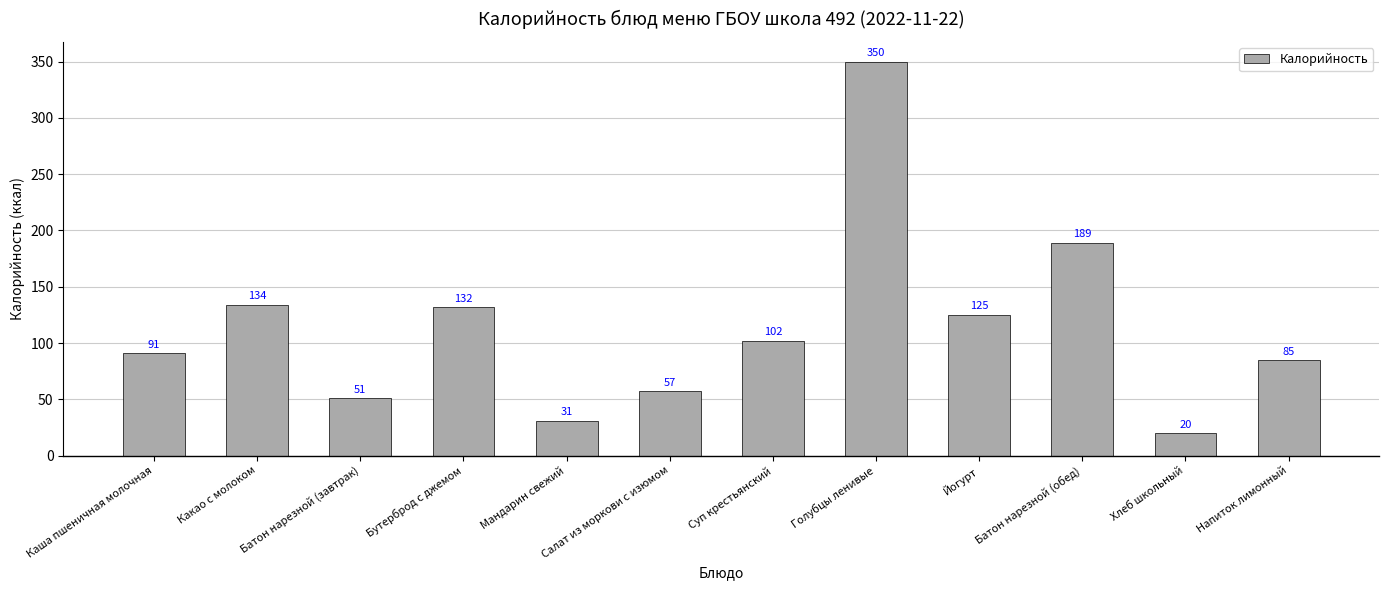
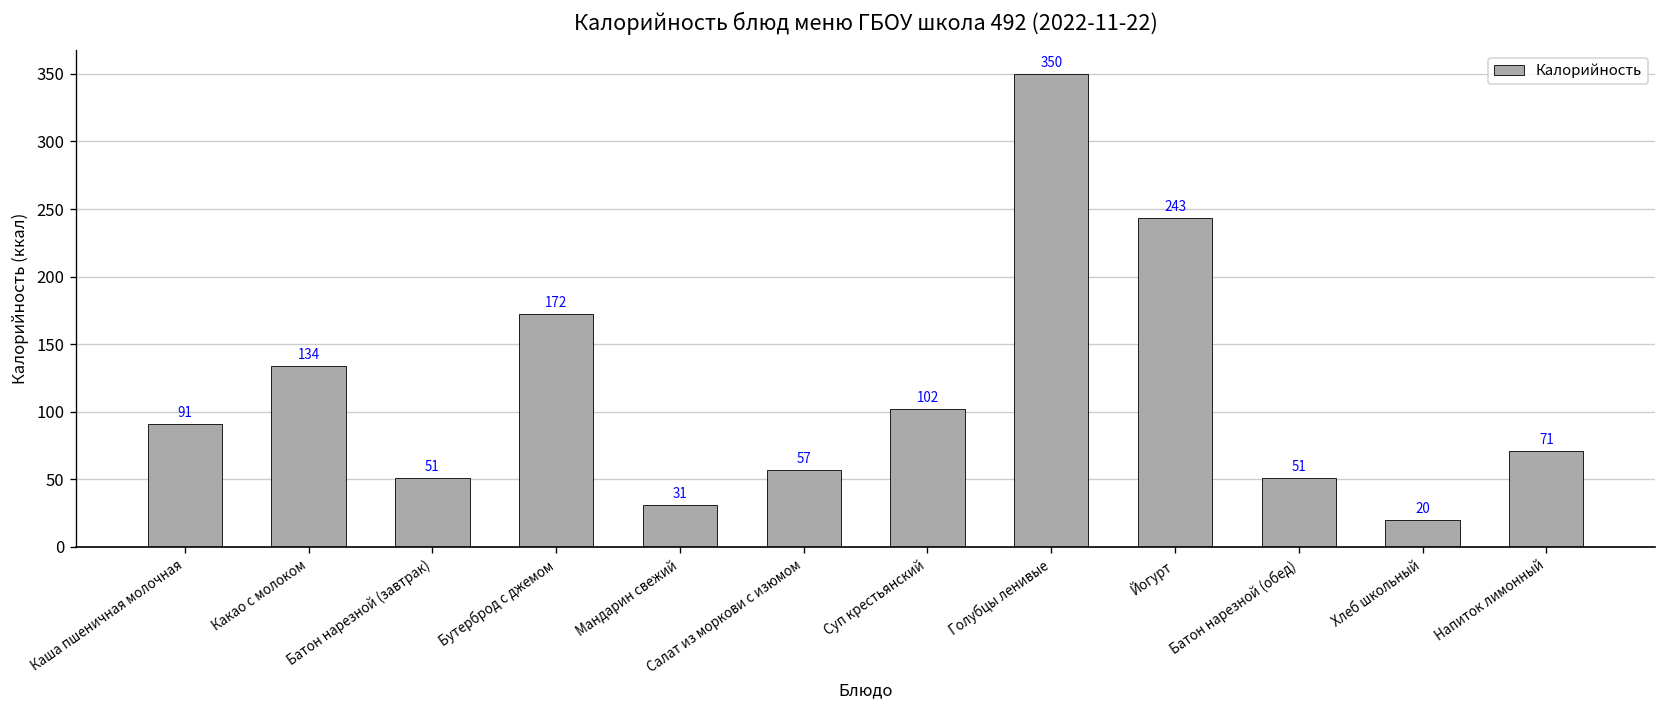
  {
    "Каша пшеничная молочная": 91,
    "Какао с молоком": 134,
    "Батон нарезной (завтрак)": 51,
-   "Бутерброд с джемом": 132,
+   "Бутерброд с джемом": 172,
    "Мандарин свежий": 31,
    "Салат из моркови с изюмом": 57,
    "Суп крестьянский": 102,
    "Голубцы ленивые": 350,
-   "Йогурт": 125,
-   "Батон нарезной (обед)": 189,
+   "Йогурт": 243,
+   "Батон нарезной (обед)": 51,
    "Хлеб школьный": 20,
-   "Напиток лимонный": 85
+   "Напиток лимонный": 71
  }
